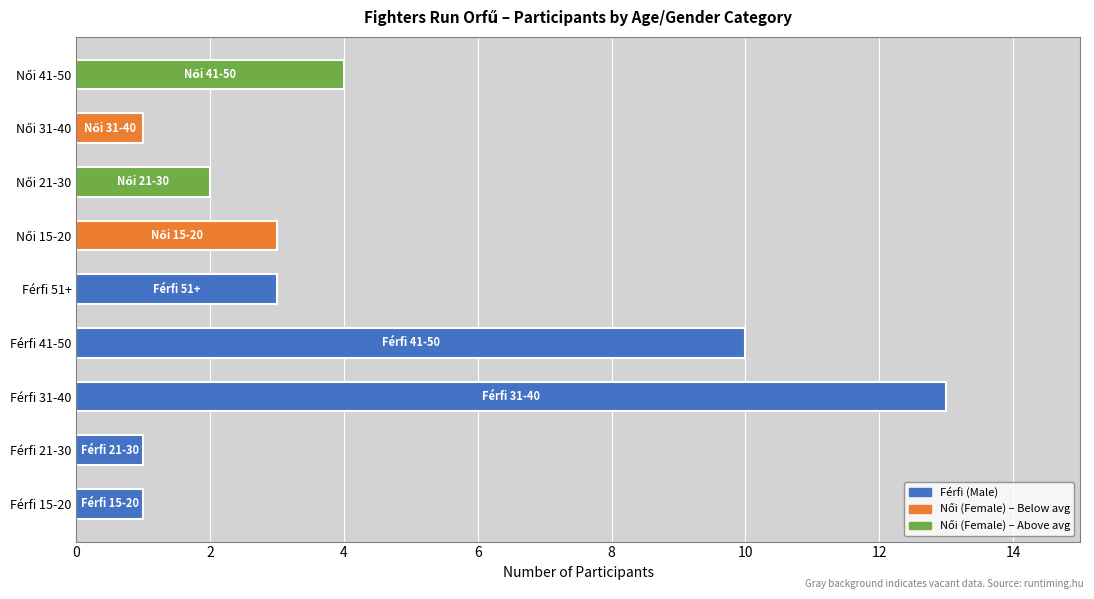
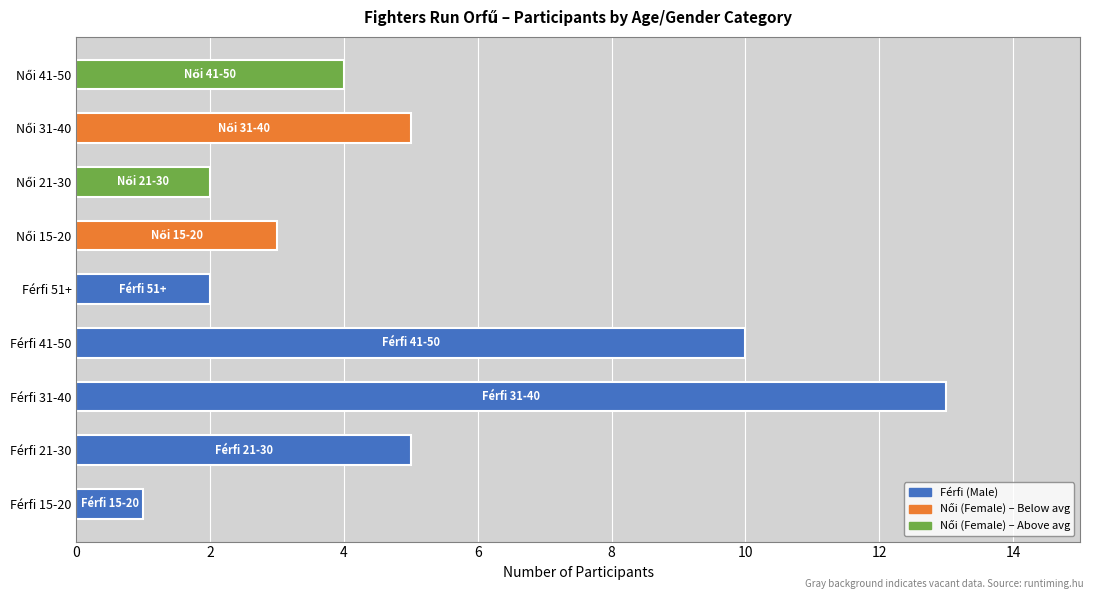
  {
-   "Női 31-40": 1,
-   "Férfi 51+": 3,
-   "Férfi 21-30": 1
+   "Női 31-40": 5,
+   "Férfi 51+": 2,
+   "Férfi 21-30": 5
  }
